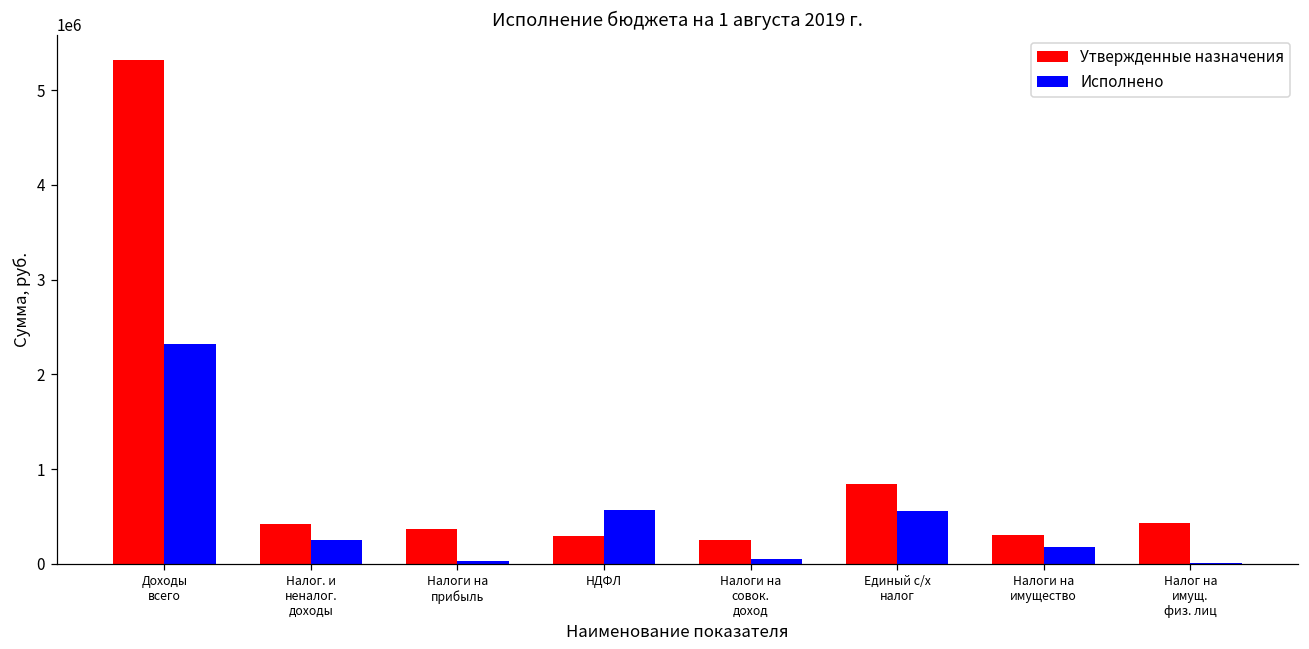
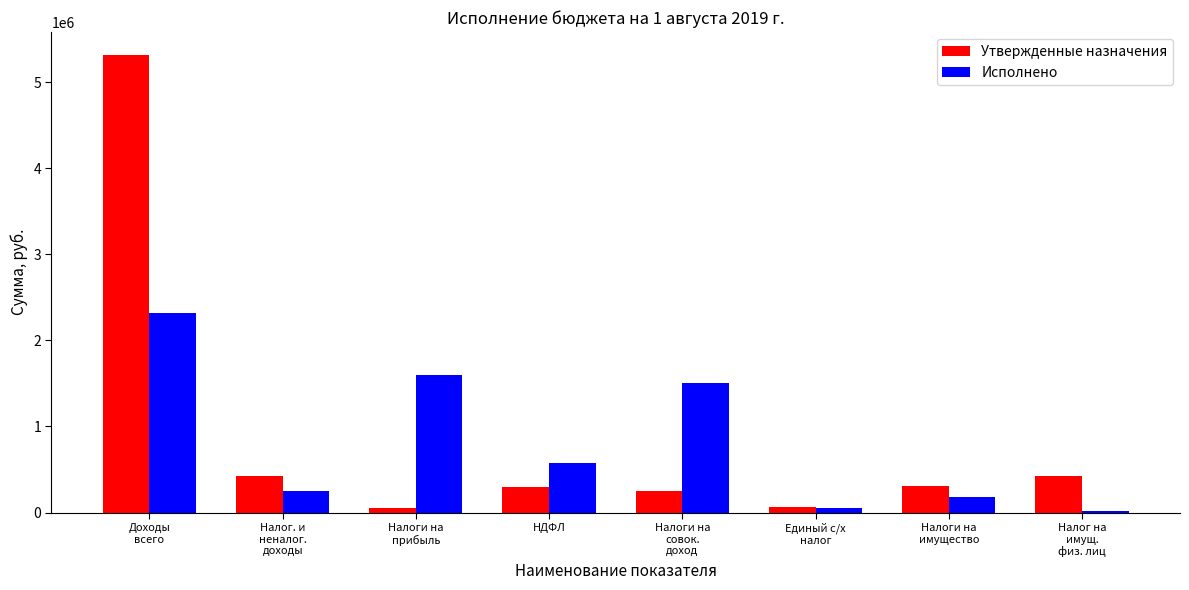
  {
    "Утвержденные назначения": {
      "Доходы всего": 5300000,
      "Налог. и неналог. доходы": 400000,
-     "Налоги на прибыль": 400000,
+     "Налоги на прибыль": 0,
      "НДФЛ": 300000,
      "Налоги на совок. доход": 300000,
-     "Единый с/х налог": 800000,
+     "Единый с/х налог": 100000,
      "Налоги на имущество": 300000,
      "Налог на имущ. физ. лиц": 400000
    },
    "Исполнено": {
      "Доходы всего": 2300000,
      "Налог. и неналог. доходы": 300000,
-     "Налоги на прибыль": 0,
+     "Налоги на прибыль": 1600000,
      "НДФЛ": 600000,
-     "Налоги на совок. доход": 100000,
-     "Единый с/х налог": 600000,
+     "Налоги на совок. доход": 1500000,
+     "Единый с/х налог": 100000,
      "Налоги на имущество": 200000
    }
  }
